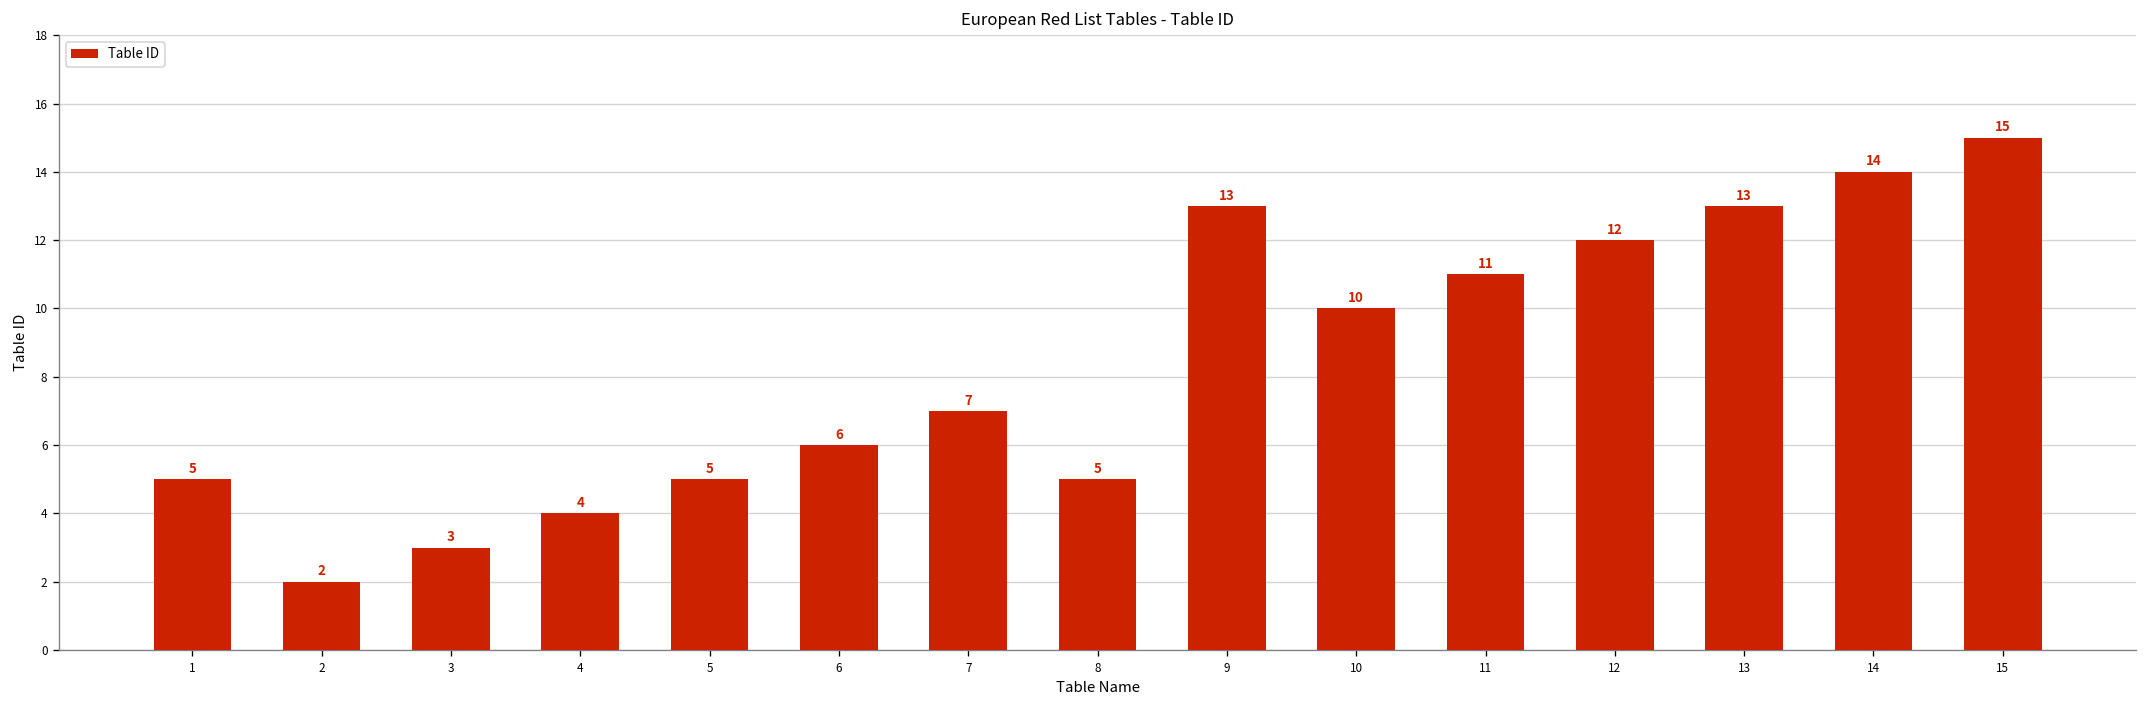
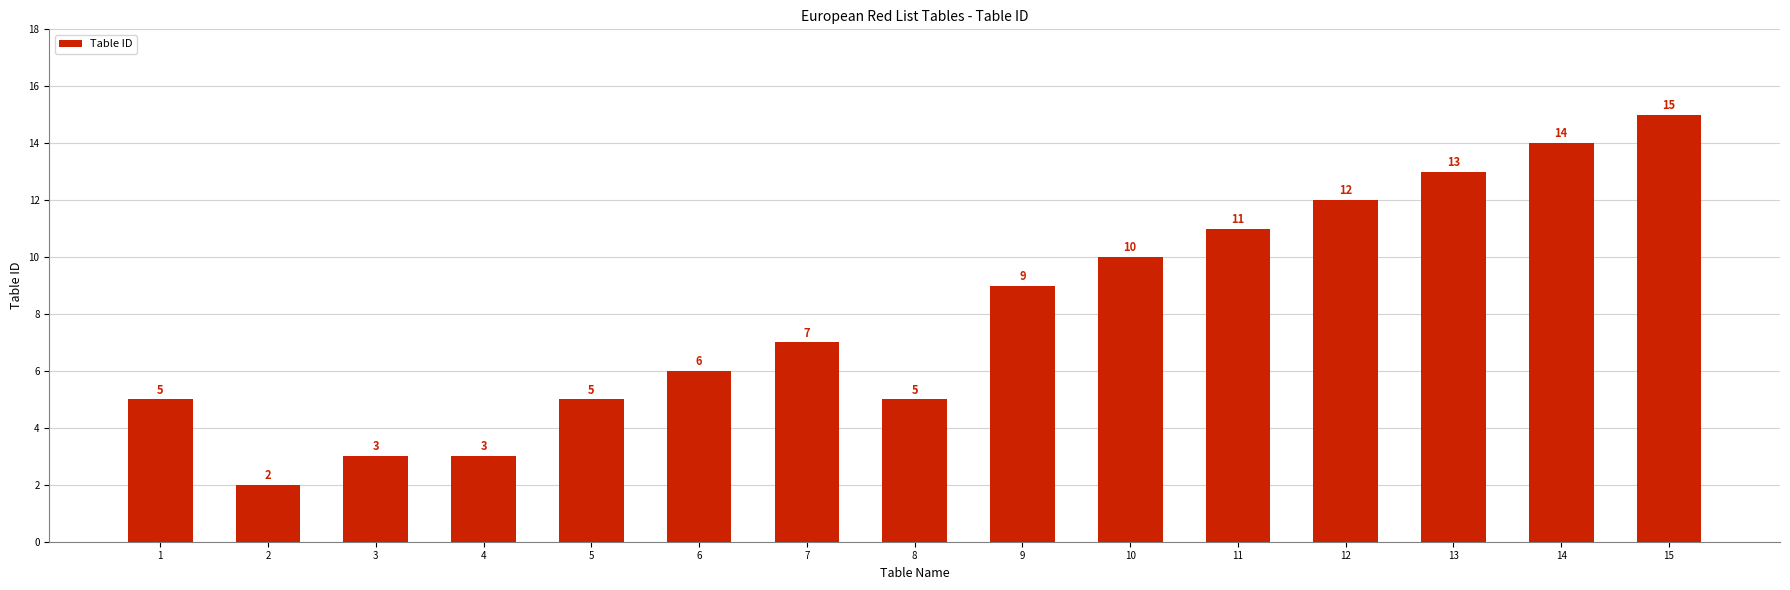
  {
    "1": 5,
    "2": 2,
    "3": 3,
-   "4": 4,
+   "4": 3,
    "5": 5,
    "6": 6,
    "7": 7,
    "8": 5,
-   "9": 13,
+   "9": 9,
    "10": 10,
    "11": 11,
    "12": 12,
    "13": 13,
    "14": 14,
    "15": 15
  }
